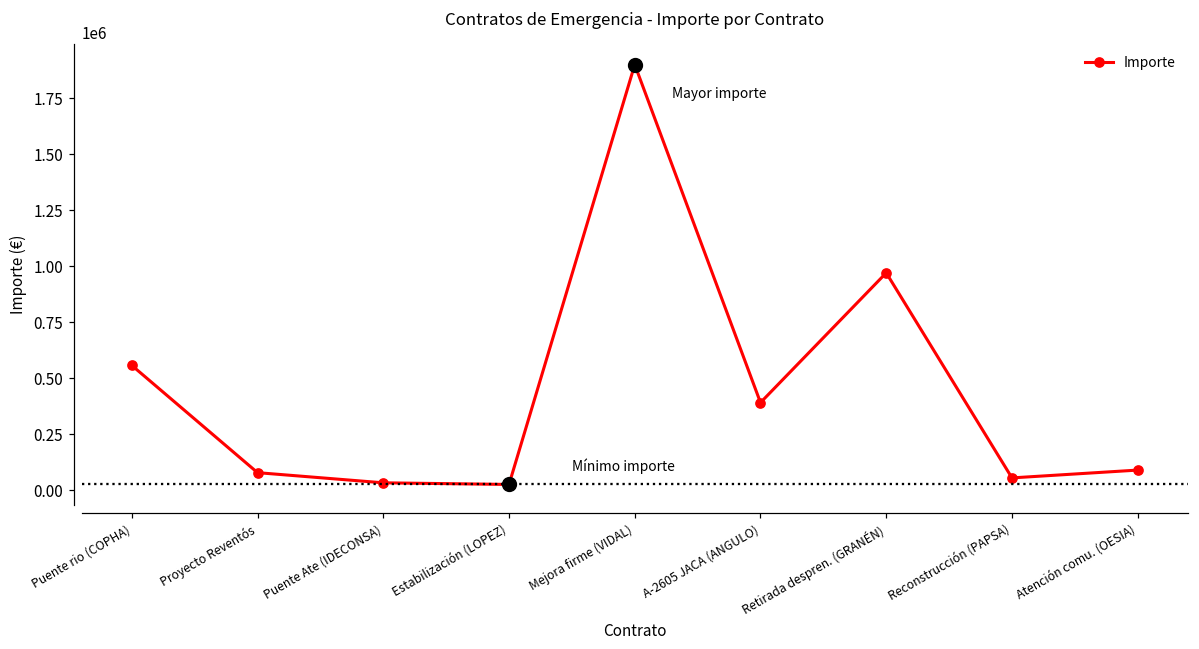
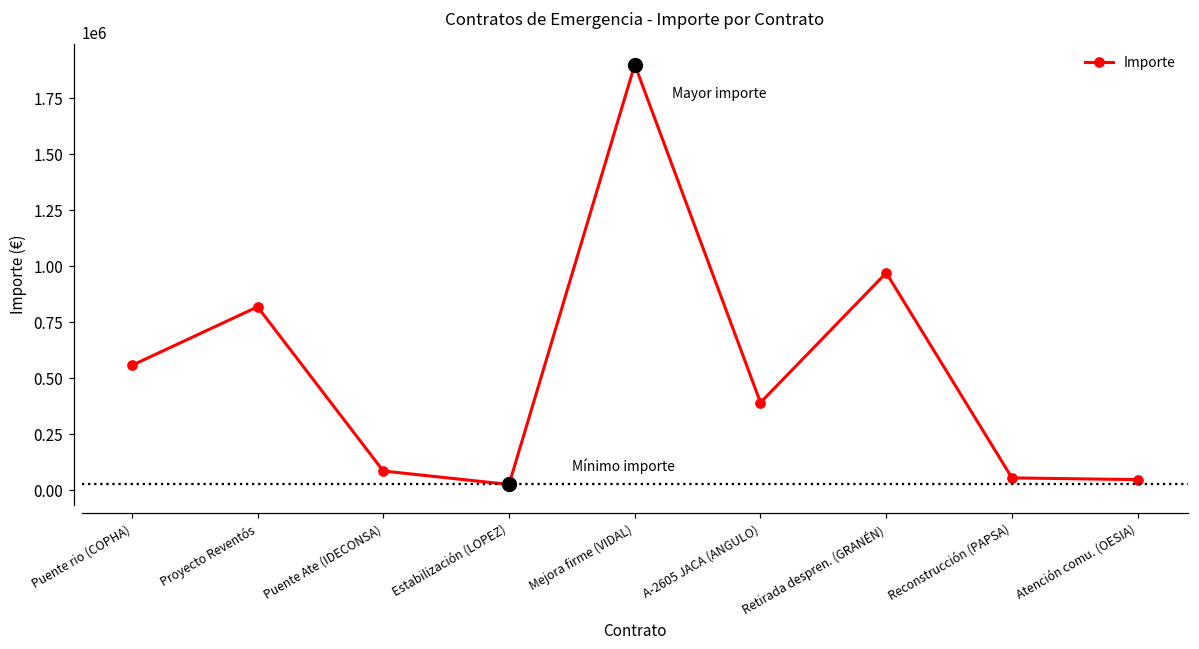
  {
    "Importe": {
      "Puente rio (COPHA)": 560000,
-     "Proyecto Reventós": 80000,
-     "Puente Ate (IDECONSA)": 30000,
+     "Proyecto Reventós": 820000,
+     "Puente Ate (IDECONSA)": 90000,
      "A-2605 JACA (ANGULO)": 390000,
      "Retirada despren. (GRANÉN)": 970000,
      "Reconstrucción (PAPSA)": 60000,
-     "Atención comu. (OESIA)": 90000
+     "Atención comu. (OESIA)": 50000
    }
  }
